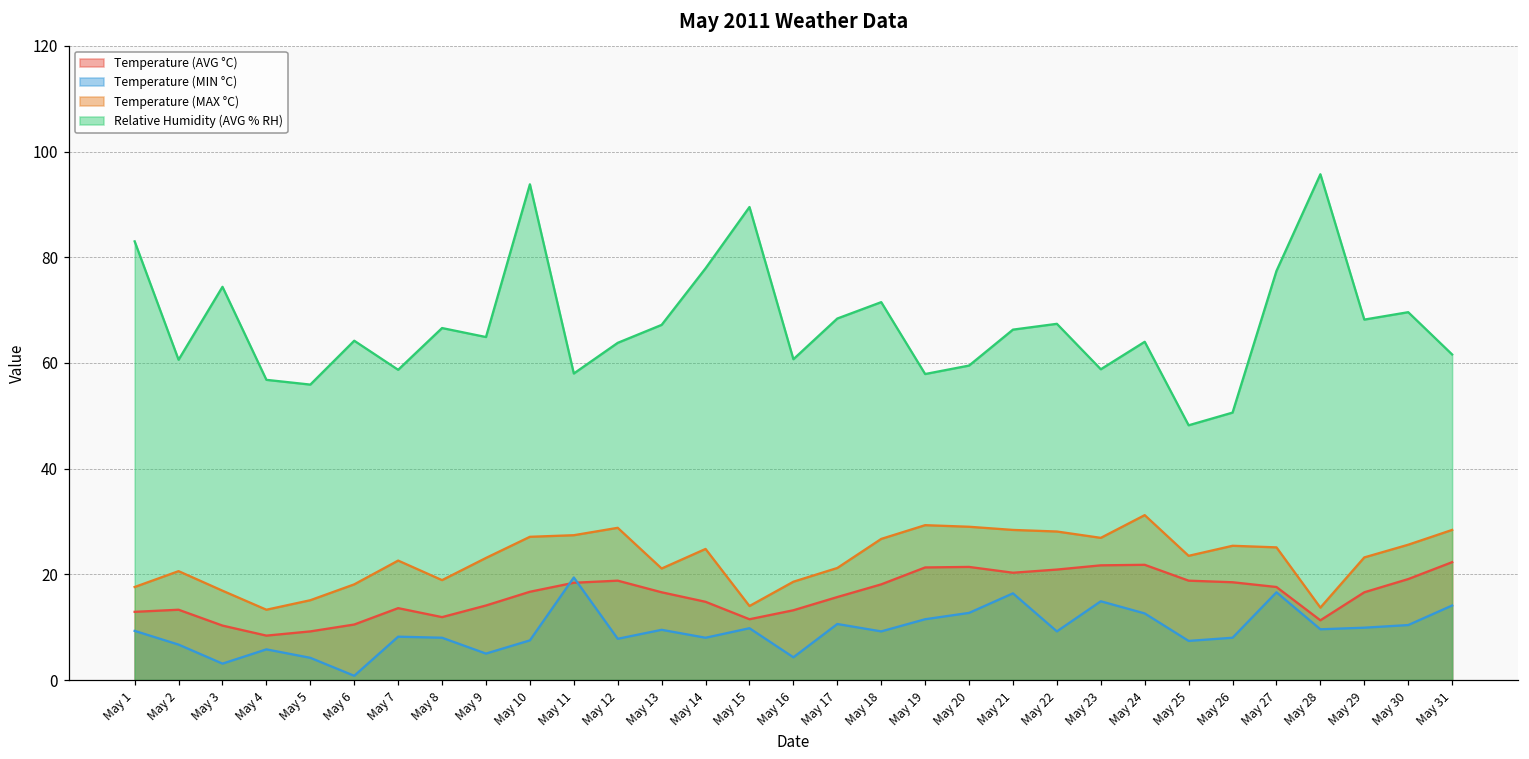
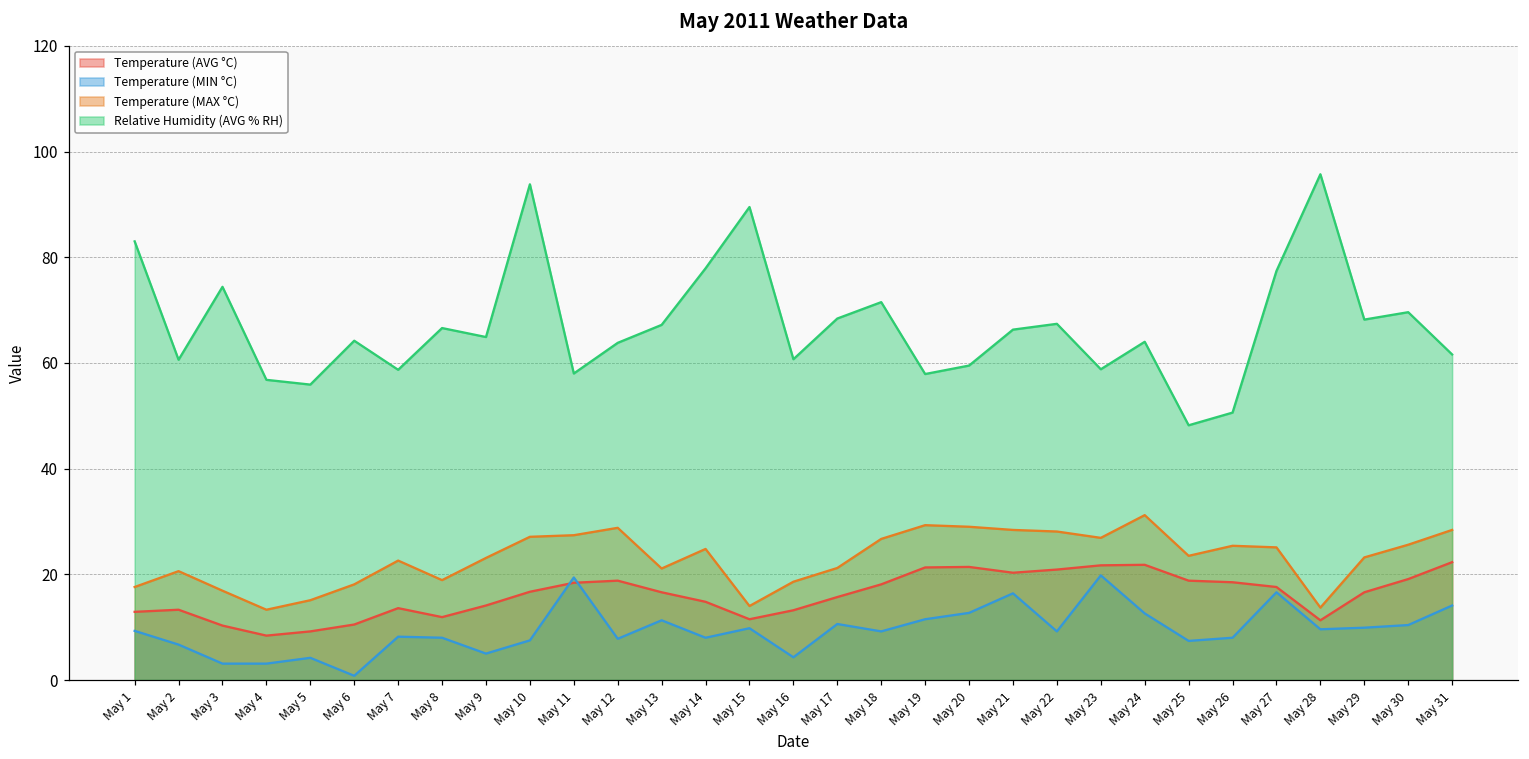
  {
    "Temperature (MIN °C)": {
      "May 1": 9,
      "May 2": 7,
      "May 3": 3,
-     "May 4": 6,
+     "May 4": 3,
      "May 5": 4,
      "May 6": 1,
      "May 7": 8,
      "May 8": 8,
      "May 9": 5,
      "May 10": 8,
      "May 11": 19,
      "May 12": 8,
-     "May 13": 10,
+     "May 13": 11,
      "May 14": 8,
      "May 15": 10,
      "May 16": 4,
      "May 17": 11,
      "May 18": 9,
      "May 19": 12,
      "May 20": 13,
      "May 21": 16,
      "May 22": 9,
-     "May 23": 15,
+     "May 23": 20,
      "May 24": 13,
      "May 25": 7,
      "May 26": 8,
      "May 27": 17,
      "May 28": 10,
      "May 29": 10,
      "May 30": 10,
      "May 31": 14
    },
    "Relative Humidity (AVG % RH)": {
      "May 1": 83,
      "May 2": 61,
      "May 3": 74,
      "May 4": 57,
      "May 5": 56,
      "May 6": 64,
      "May 7": 59,
      "May 8": 67,
      "May 9": 65,
      "May 10": 94,
      "May 11": 58,
      "May 12": 64,
      "May 13": 67,
      "May 14": 78,
      "May 15": 90,
      "May 16": 61,
      "May 17": 68,
      "May 18": 72,
      "May 19": 58,
      "May 20": 60,
      "May 21": 66,
      "May 22": 67,
      "May 23": 59,
      "May 24": 64,
      "May 25": 48,
      "May 26": 51,
      "May 27": 77,
      "May 28": 96,
      "May 29": 68,
      "May 30": 70,
      "May 31": 62
    }
  }
